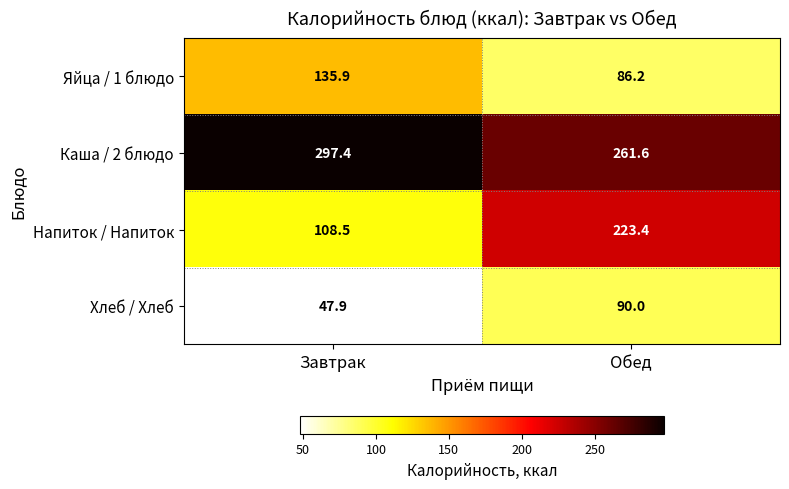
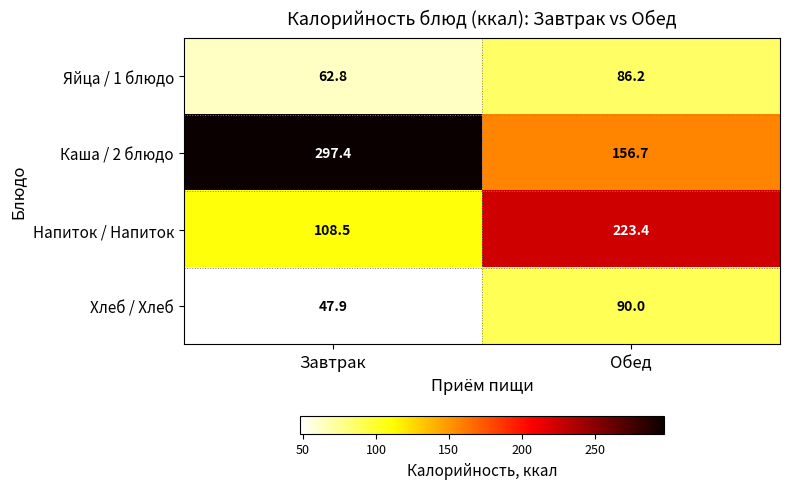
  {
    "Яйца / 1 блюдо": {
-     "Завтрак": 135.9,
+     "Завтрак": 62.8,
      "Обед": 86.2
    },
    "Каша / 2 блюдо": {
      "Завтрак": 297.4,
-     "Обед": 261.6
+     "Обед": 156.7
    },
    "Напиток / Напиток": {
      "Завтрак": 108.5,
      "Обед": 223.4
    },
    "Хлеб / Хлеб": {
      "Завтрак": 47.9,
      "Обед": 90.0
    }
  }
